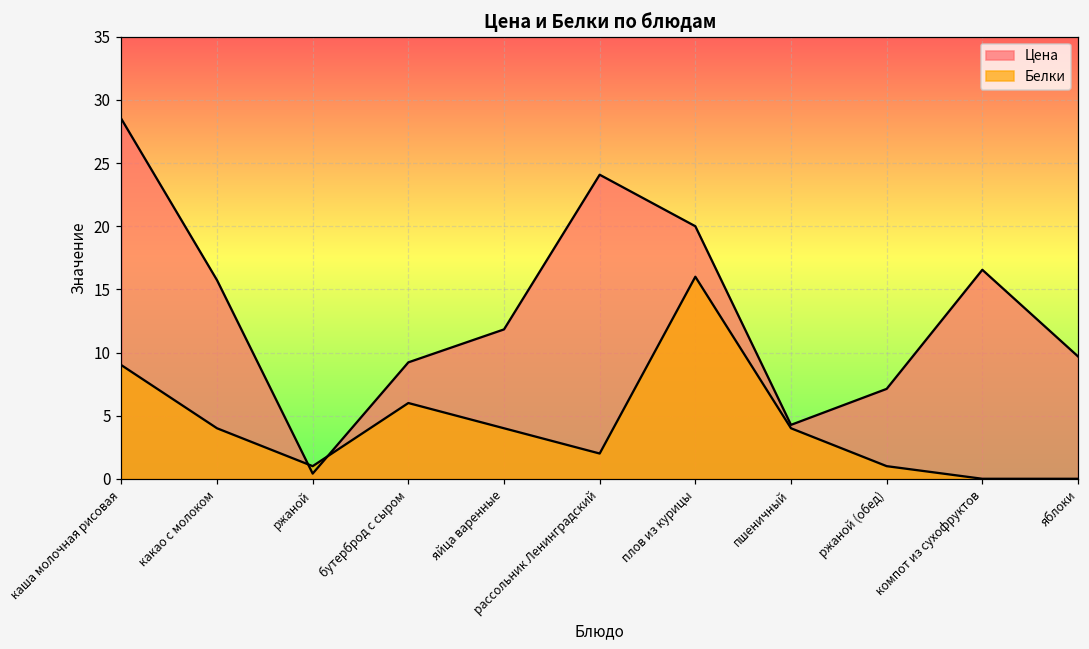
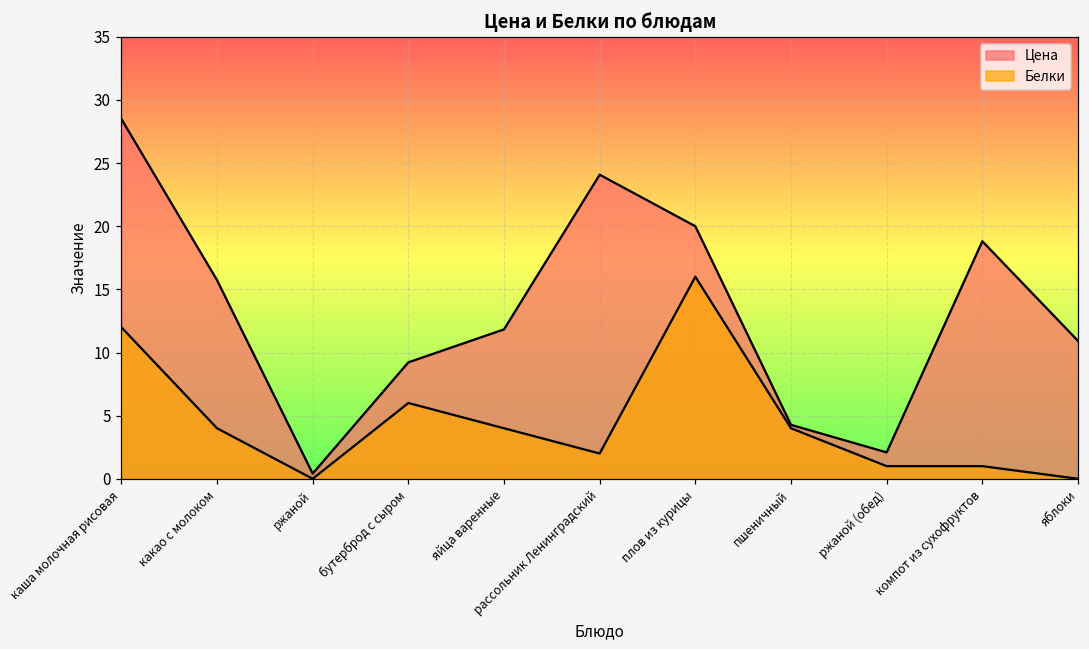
  {
    "Цена": {
      "каша молочная рисовая": 28.5,
      "какао с молоком": 15.7,
      "ржаной": 0.4,
      "бутерброд с сыром": 9.2,
      "яйца варенные": 11.8,
      "рассольник Ленинградский": 24.1,
      "плов из курицы": 20.0,
      "пшеничный": 4.3,
-     "ржаной (обед)": 7.1,
-     "компот из сухофруктов": 16.6,
-     "яблоки": 9.7
+     "ржаной (обед)": 2.1,
+     "компот из сухофруктов": 18.8,
+     "яблоки": 10.9
    },
    "Белки": {
-     "каша молочная рисовая": 9,
+     "каша молочная рисовая": 12,
      "какао с молоком": 4,
-     "ржаной": 1,
+     "ржаной": 0,
      "бутерброд с сыром": 6,
      "яйца варенные": 4,
      "рассольник Ленинградский": 2,
      "плов из курицы": 16,
      "пшеничный": 4,
      "ржаной (обед)": 1,
-     "компот из сухофруктов": 0,
+     "компот из сухофруктов": 1,
      "яблоки": 0
    }
  }
